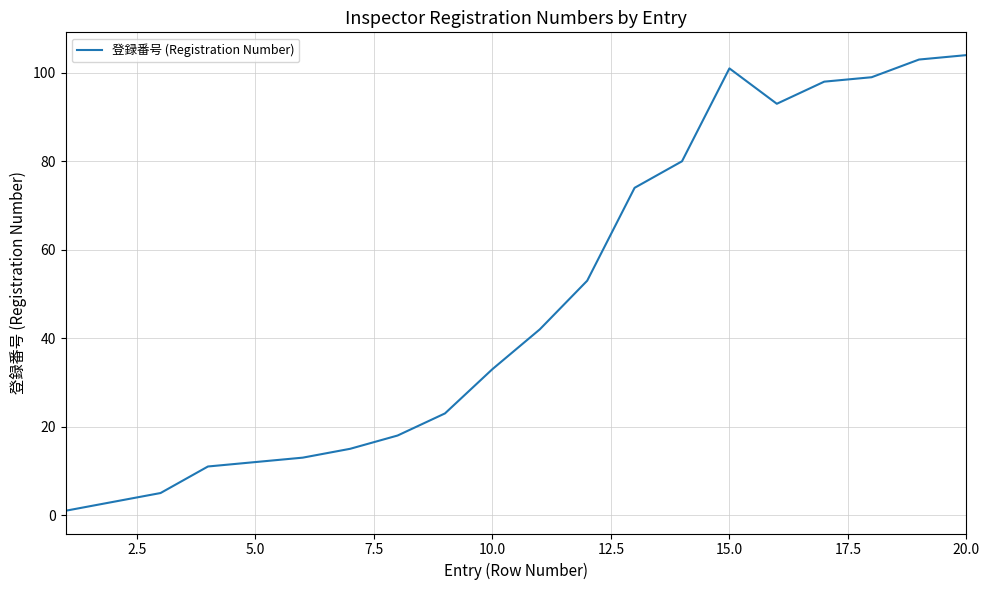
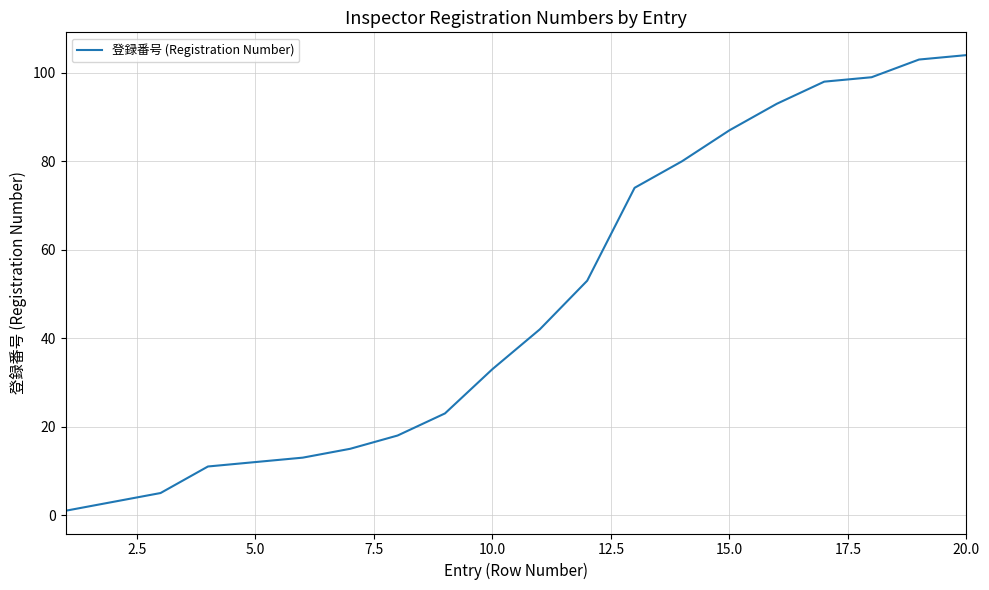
  {
    "5.0": 12,
    "10.0": 33,
-   "15.0": 101,
+   "15.0": 87,
    "20.0": 104
  }
